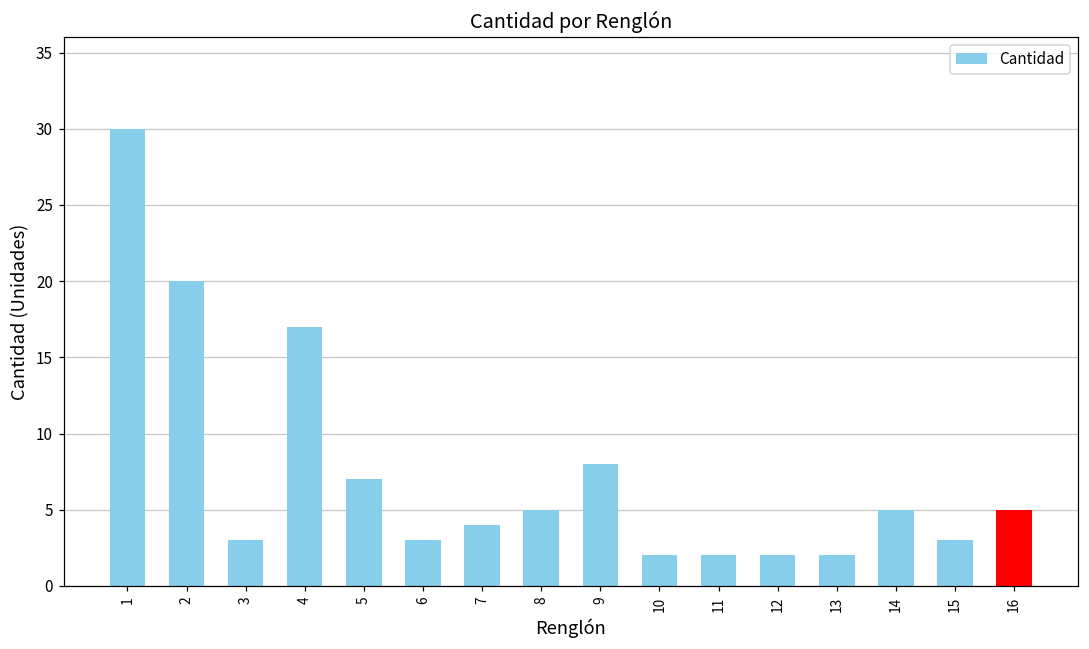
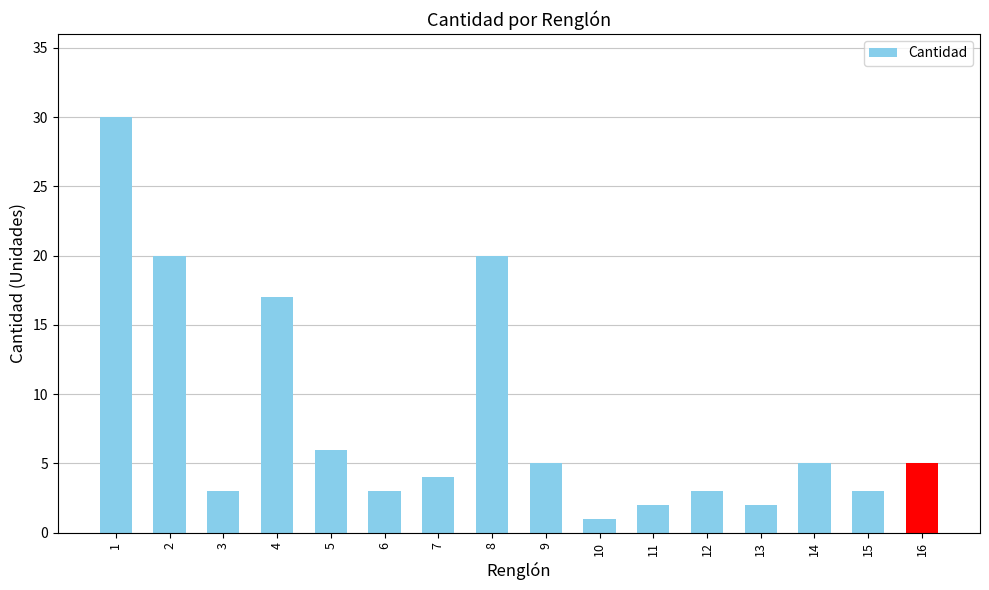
  {
    "1": 30,
    "2": 20,
    "3": 3,
    "4": 17,
-   "5": 7,
+   "5": 6,
    "6": 3,
    "7": 4,
-   "8": 5,
-   "9": 8,
-   "10": 2,
+   "8": 20,
+   "9": 5,
+   "10": 1,
    "11": 2,
-   "12": 2,
+   "12": 3,
    "13": 2,
    "14": 5,
    "15": 3,
    "16": 5
  }
